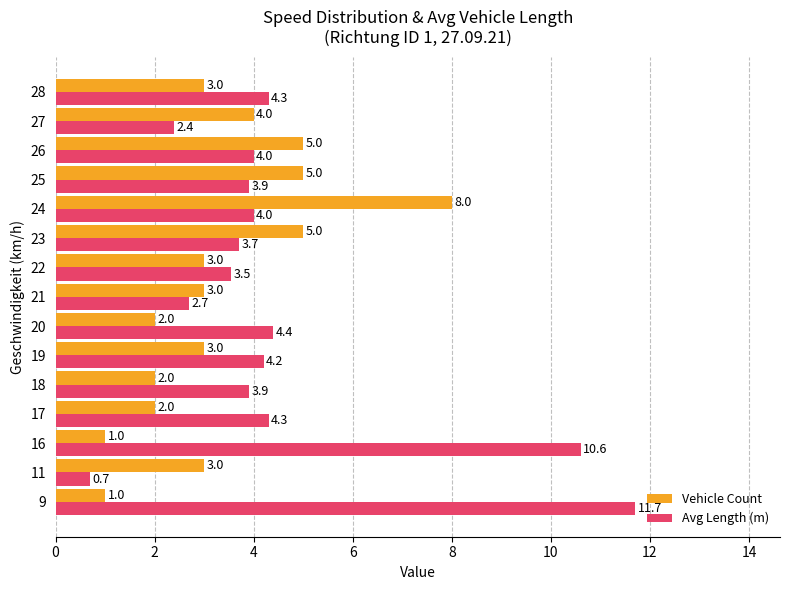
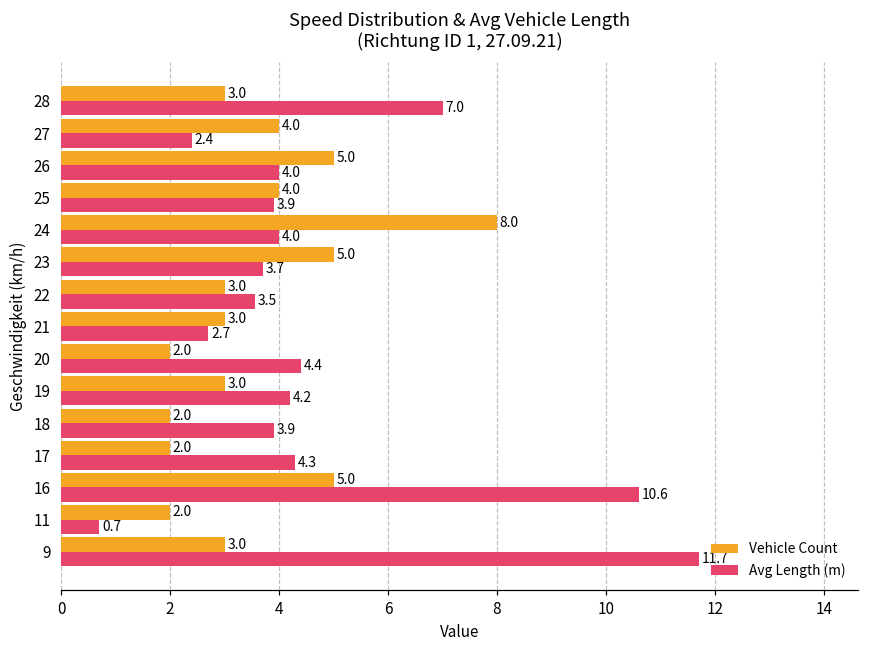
  {
    "Vehicle Count": {
      "28": 3.0,
      "27": 4.0,
      "26": 5.0,
-     "25": 5.0,
+     "25": 4.0,
      "24": 8.0,
      "23": 5.0,
      "22": 3.0,
      "21": 3.0,
      "20": 2.0,
      "19": 3.0,
      "18": 2.0,
      "17": 2.0,
-     "16": 1.0,
-     "11": 3.0,
-     "9": 1.0
+     "16": 5.0,
+     "11": 2.0,
+     "9": 3.0
    },
    "Avg Length (m)": {
-     "28": 4.3,
+     "28": 7.0,
      "27": 2.4,
      "26": 4.0,
      "25": 3.9,
      "24": 4.0,
      "23": 3.7,
      "22": 3.5,
      "21": 2.7,
      "20": 4.4,
      "19": 4.2,
      "18": 3.9,
      "17": 4.3,
      "16": 10.6,
      "11": 0.7,
      "9": 11.7
    }
  }
